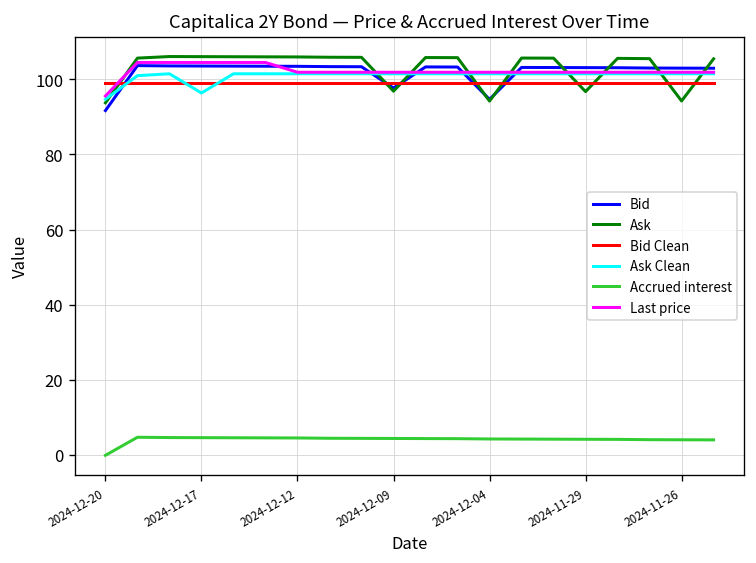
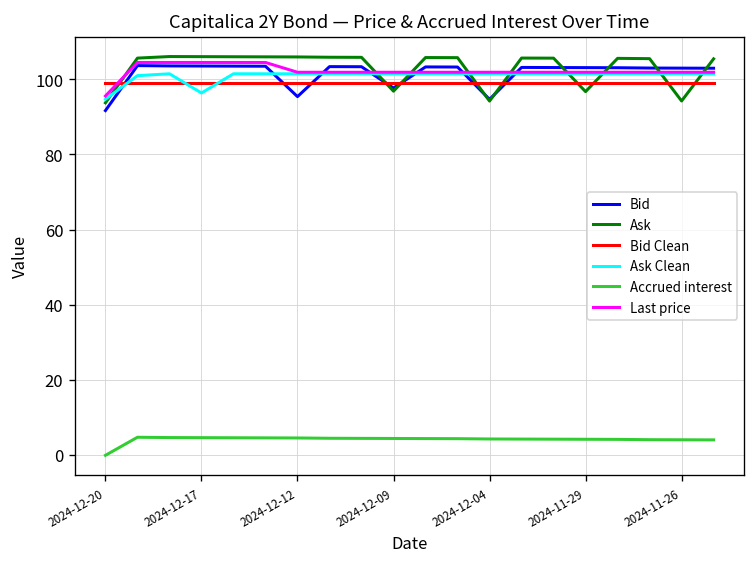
  {
    "Bid": {
      "2024-12-20": 92,
      "2024-12-17": 104,
-     "2024-12-12": 103,
+     "2024-12-12": 95,
      "2024-12-09": 98,
      "2024-11-29": 103,
      "2024-11-26": 103
    },
    "Ask": {
      "2024-12-20": 94,
      "2024-12-17": 106,
      "2024-12-12": 106,
      "2024-12-09": 97,
      "2024-11-29": 97,
      "2024-11-26": 94
    },
    "Bid Clean": {
      "2024-12-20": 99,
      "2024-12-17": 99,
      "2024-12-12": 99,
      "2024-12-09": 99,
      "2024-12-04": 99,
      "2024-11-29": 99,
      "2024-11-26": 99
    },
    "Ask Clean": {
      "2024-12-20": 95,
      "2024-12-17": 96
    },
    "Accrued interest": {
      "2024-12-20": 0,
      "2024-12-17": 5,
      "2024-12-12": 4,
      "2024-12-09": 4,
      "2024-12-04": 4,
      "2024-11-29": 4,
      "2024-11-26": 4
    },
    "Last price": {
      "2024-12-20": 96,
      "2024-12-17": 105
    }
  }
